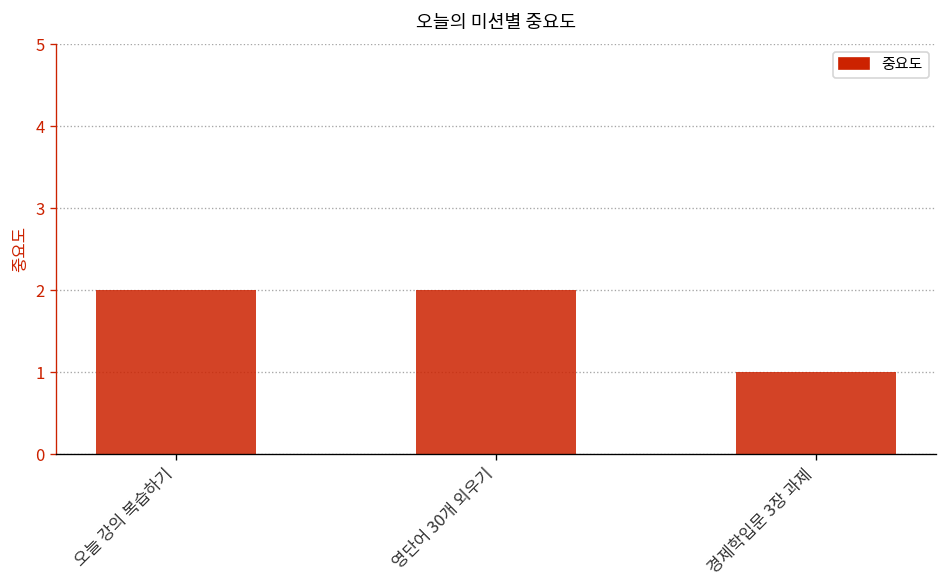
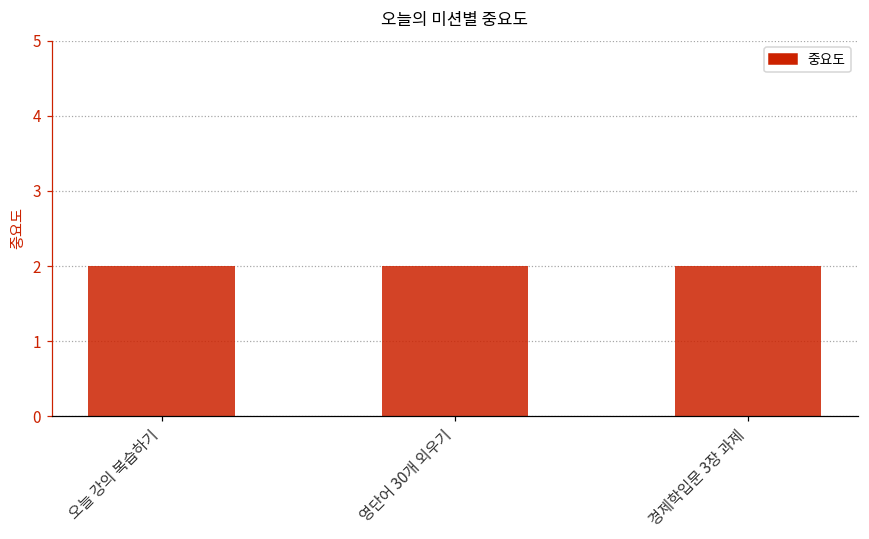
  {
    "오늘 강의 복습하기": 2,
    "영단어 30개 외우기": 2,
-   "경제학입문 3장 과제": 1
+   "경제학입문 3장 과제": 2
  }
